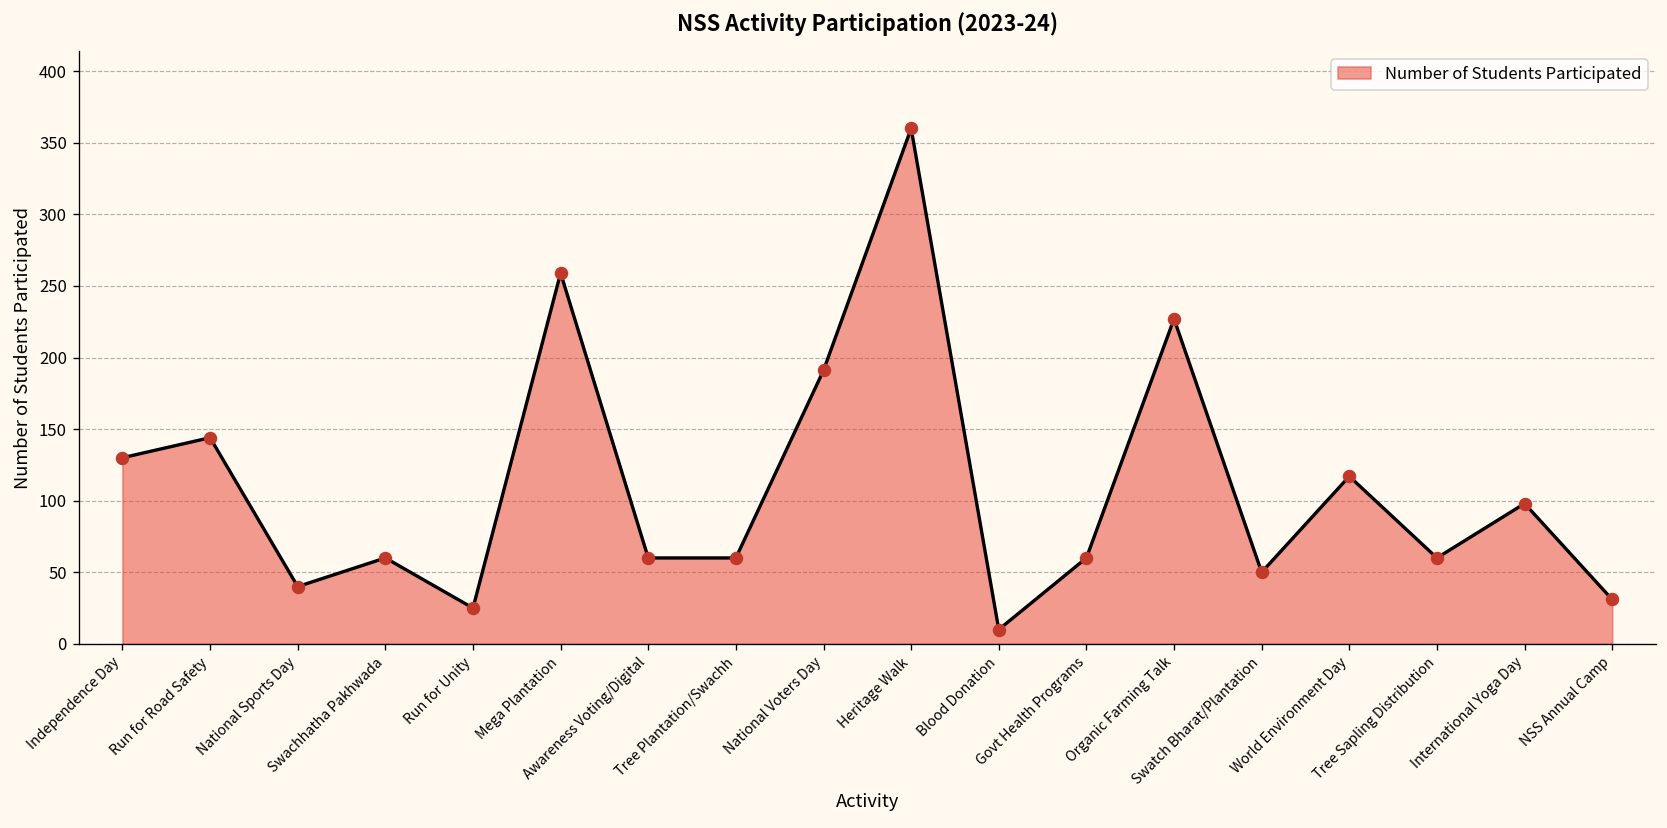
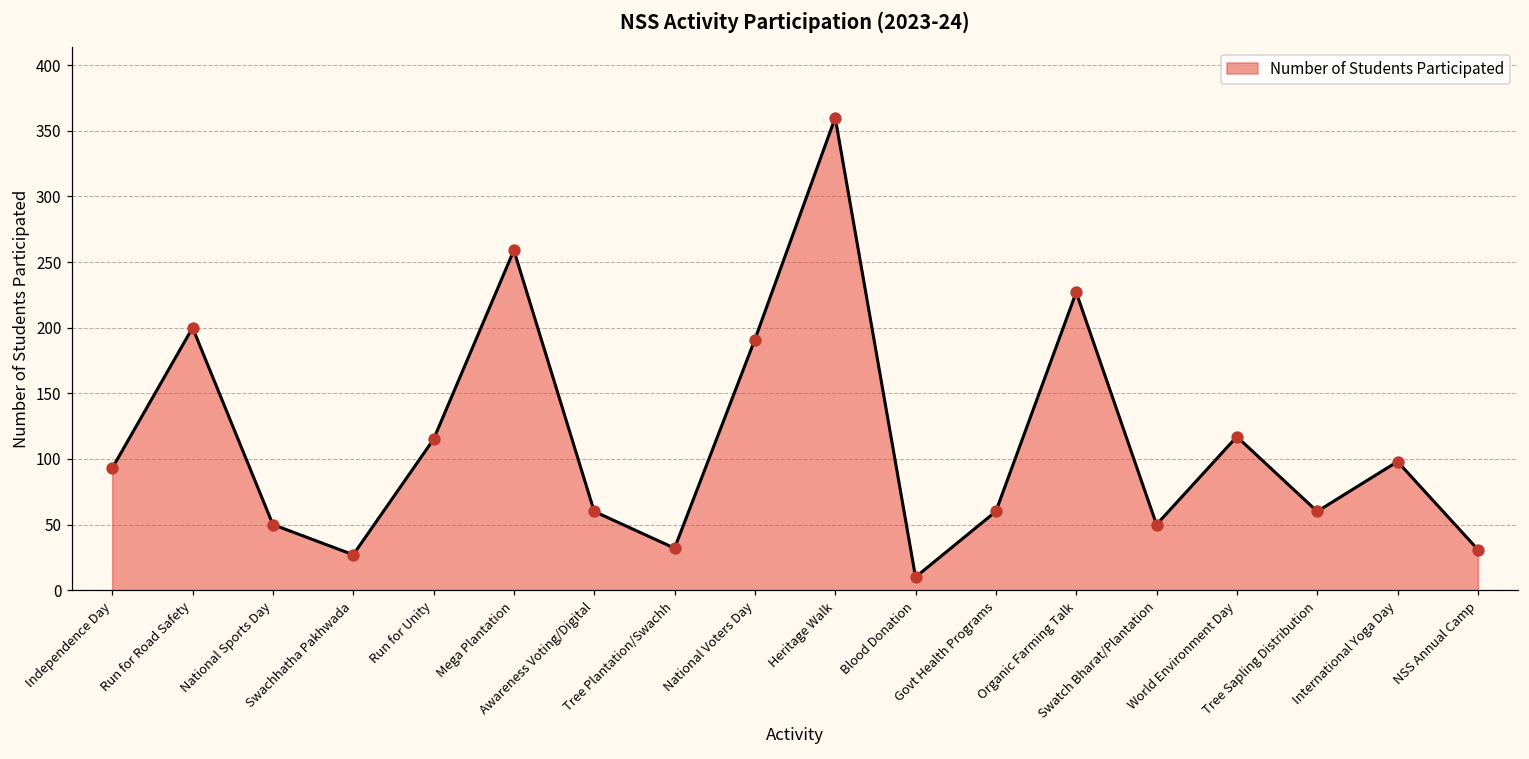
  {
-   "Independence Day": 130,
-   "Run for Road Safety": 144,
-   "National Sports Day": 40,
-   "Swachhatha Pakhwada": 60,
-   "Run for Unity": 25,
+   "Independence Day": 93,
+   "Run for Road Safety": 200,
+   "National Sports Day": 50,
+   "Swachhatha Pakhwada": 27,
+   "Run for Unity": 115,
    "Mega Plantation": 259,
    "Awareness Voting/Digital": 60,
-   "Tree Plantation/Swachh": 60,
+   "Tree Plantation/Swachh": 32,
    "National Voters Day": 191,
    "Heritage Walk": 360,
    "Blood Donation": 10,
    "Govt Health Programs": 60,
    "Organic Farming Talk": 227,
    "Swatch Bharat/Plantation": 50,
    "World Environment Day": 117,
    "Tree Sapling Distribution": 60,
    "International Yoga Day": 98,
    "NSS Annual Camp": 31
  }
